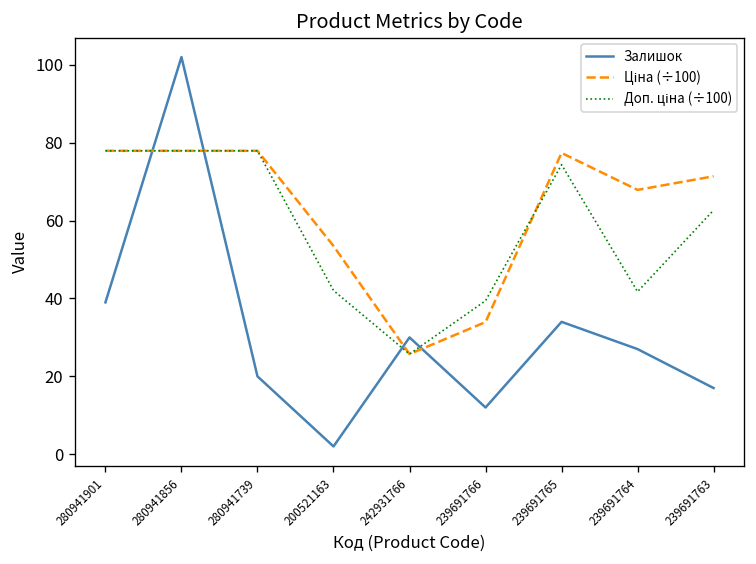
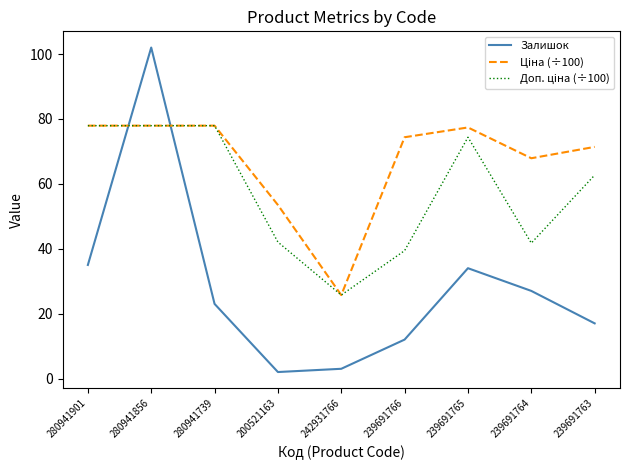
  {
    "Залишок": {
-     "280941901": 39,
+     "280941901": 35,
      "280941856": 102,
-     "280941739": 20,
+     "280941739": 23,
      "200521163": 2,
-     "242931766": 30,
+     "242931766": 3,
      "239691766": 12,
      "239691765": 34,
      "239691764": 27,
      "239691763": 17
    },
    "Ціна (÷100)": {
      "200521163": 53,
-     "239691766": 34,
+     "239691766": 74,
      "239691765": 77,
      "239691764": 68,
      "239691763": 71
    },
    "Доп. ціна (÷100)": {
      "200521163": 42,
      "239691766": 39,
      "239691765": 74,
      "239691764": 42,
      "239691763": 63
    }
  }
